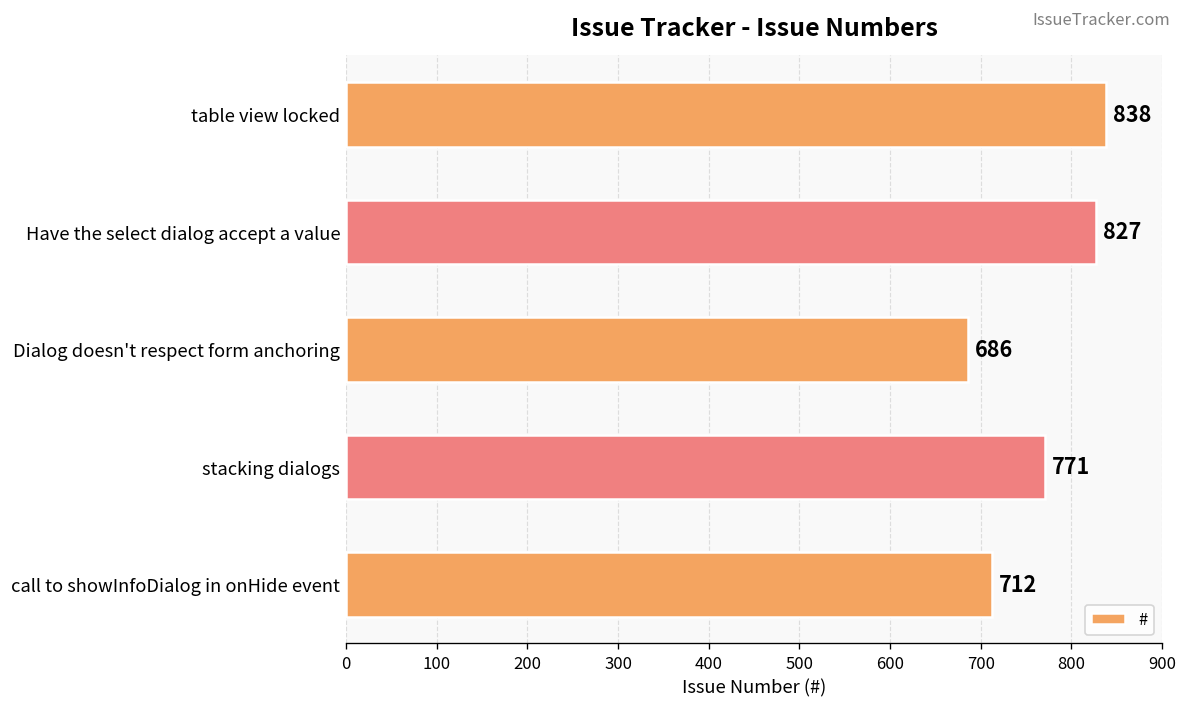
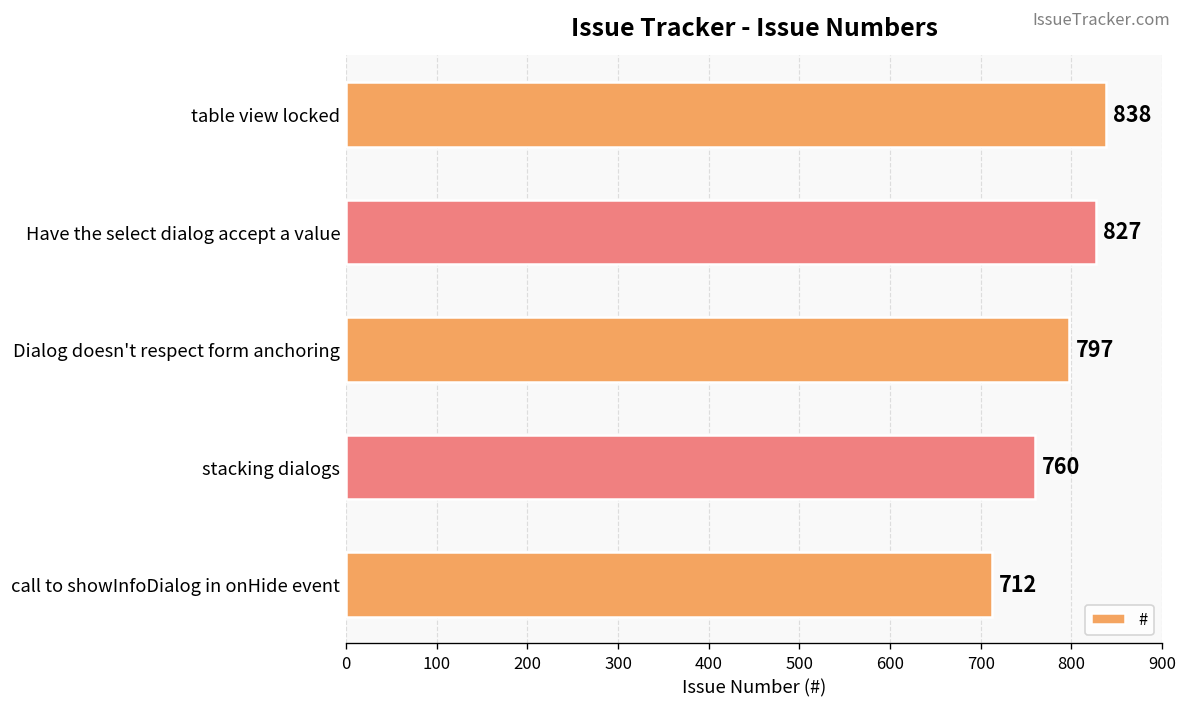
  {
    "table view locked": 838,
    "Have the select dialog accept a value": 827,
-   "Dialog doesn't respect form anchoring": 686,
-   "stacking dialogs": 771,
+   "Dialog doesn't respect form anchoring": 797,
+   "stacking dialogs": 760,
    "call to showInfoDialog in onHide event": 712
  }
